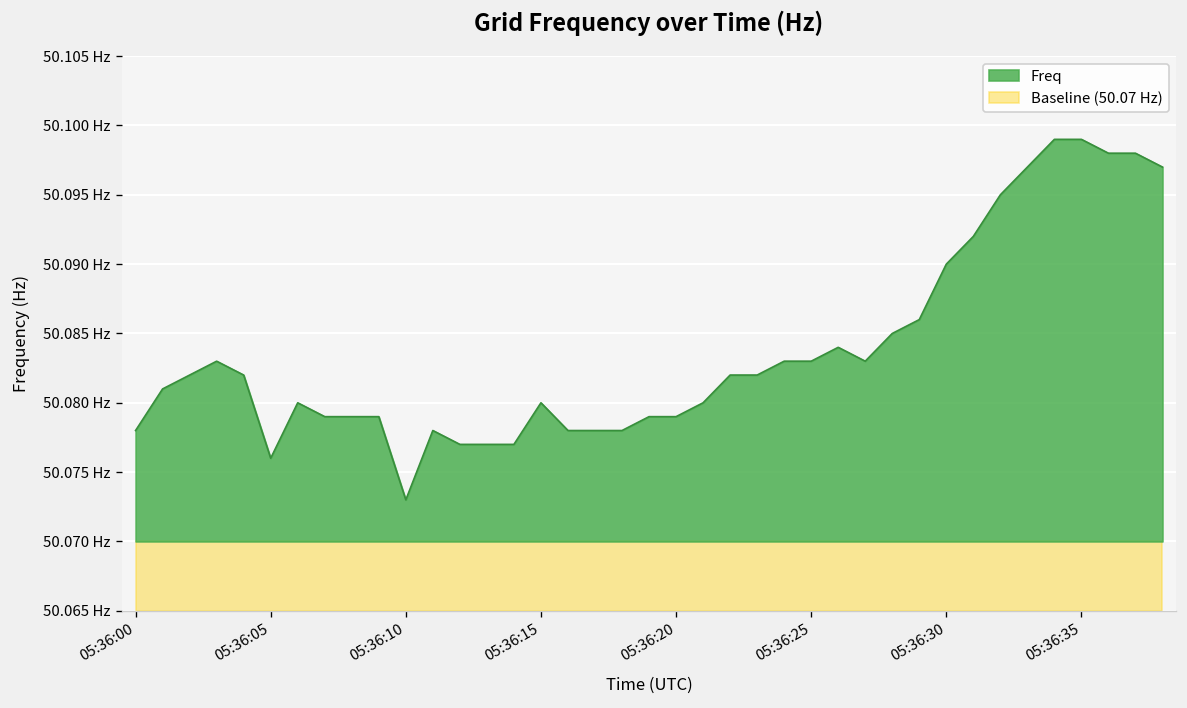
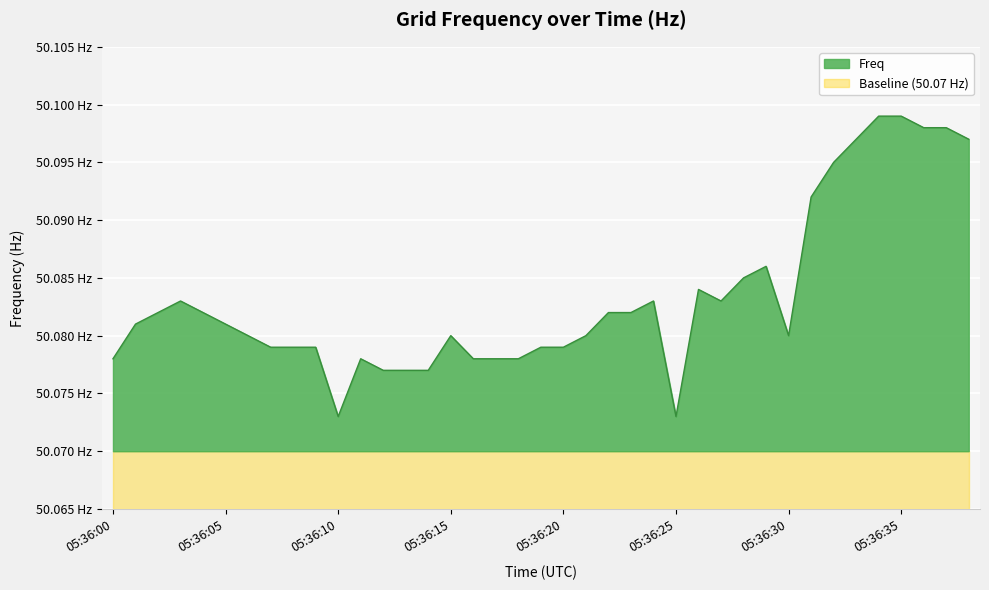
  {
    "Freq": {
      "05:36:00": "50.078 Hz",
-     "05:36:05": "50.076 Hz",
+     "05:36:05": "50.081 Hz",
      "05:36:10": "50.073 Hz",
      "05:36:15": "50.080 Hz",
      "05:36:20": "50.079 Hz",
-     "05:36:25": "50.083 Hz",
-     "05:36:30": "50.09 Hz",
+     "05:36:25": "50.073 Hz",
+     "05:36:30": "50.08 Hz",
      "05:36:35": "50.099 Hz"
    },
    "Baseline (50.07 Hz)": {
      "05:36:00": "50.070 Hz",
      "05:36:05": "50.070 Hz",
      "05:36:10": "50.070 Hz",
      "05:36:15": "50.070 Hz",
      "05:36:20": "50.070 Hz",
      "05:36:25": "50.070 Hz",
      "05:36:30": "50.070 Hz",
      "05:36:35": "50.070 Hz"
    }
  }
